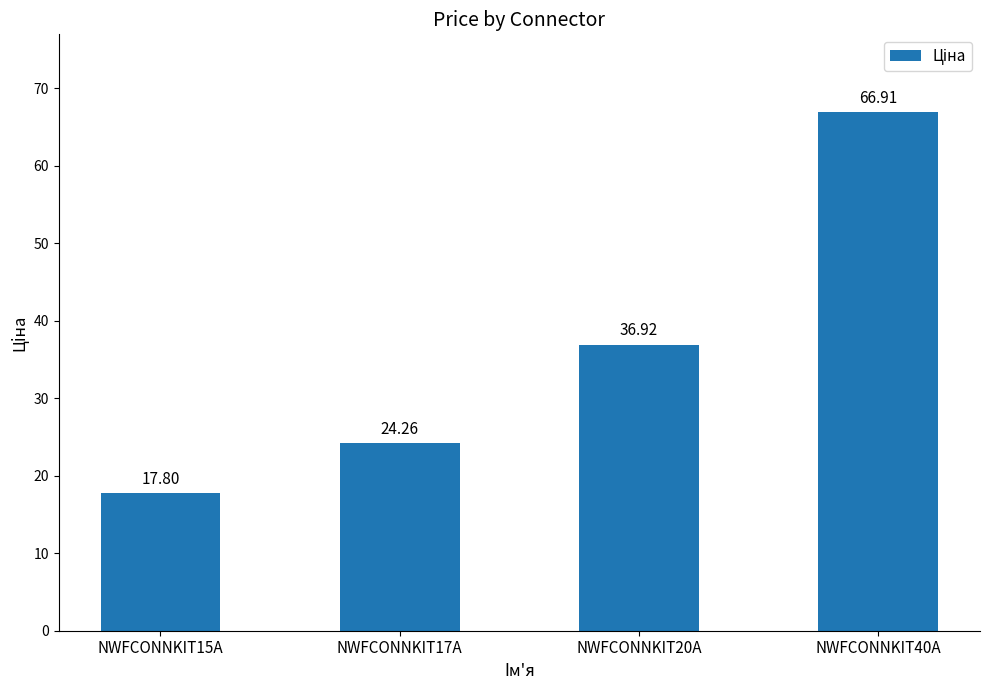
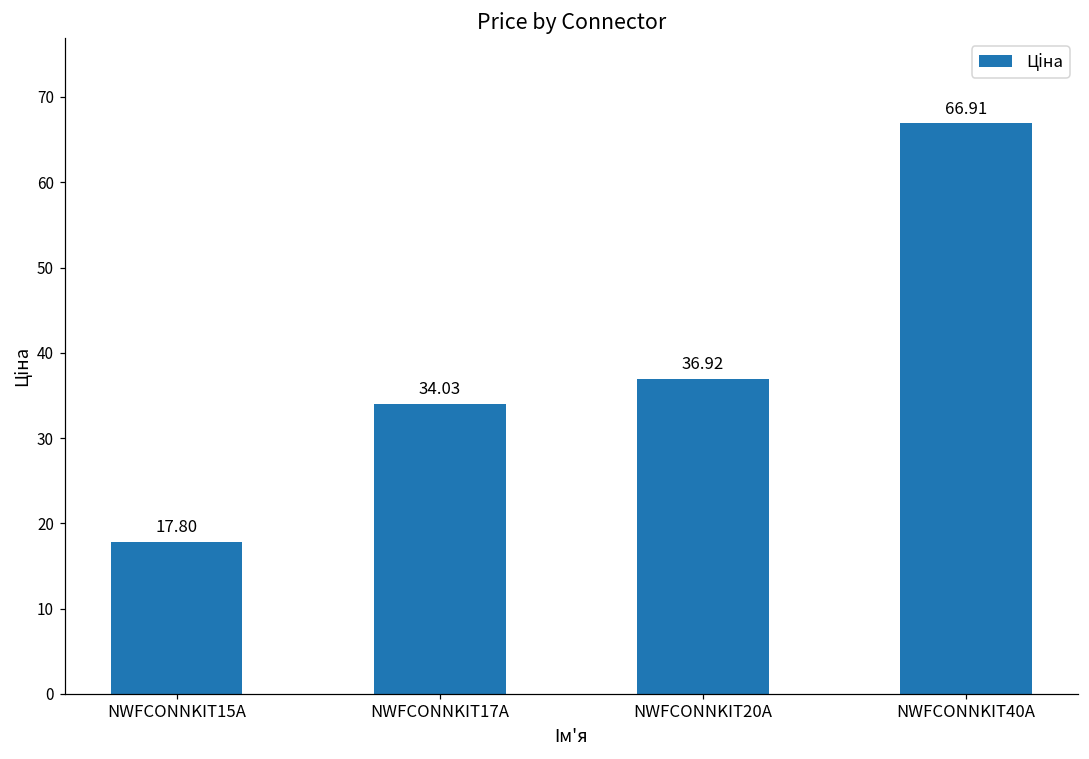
  {
    "NWFCONNKIT15A": 17.80,
-   "NWFCONNKIT17A": 24.26,
+   "NWFCONNKIT17A": 34.03,
    "NWFCONNKIT20A": 36.92,
    "NWFCONNKIT40A": 66.91
  }
